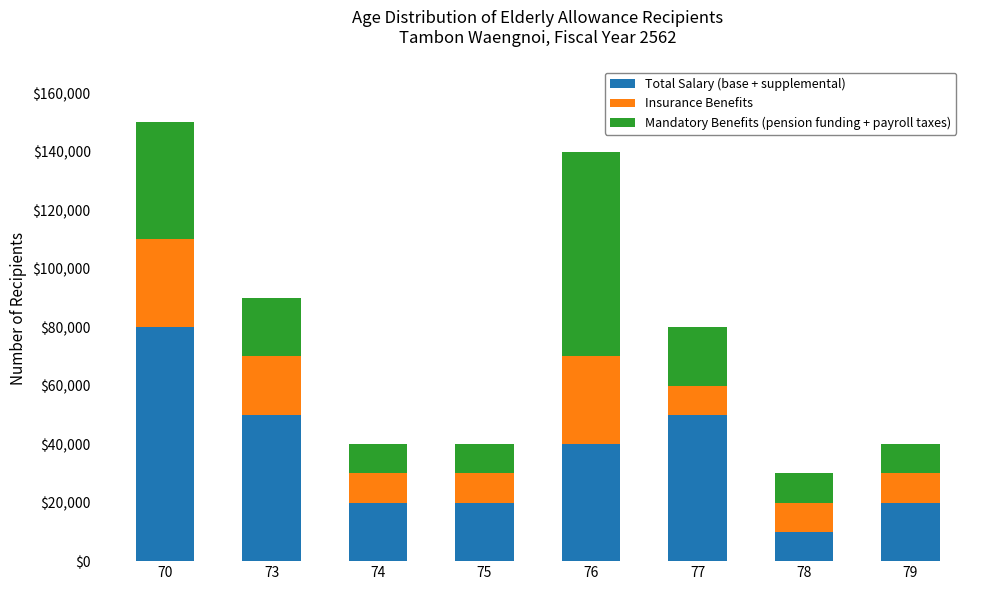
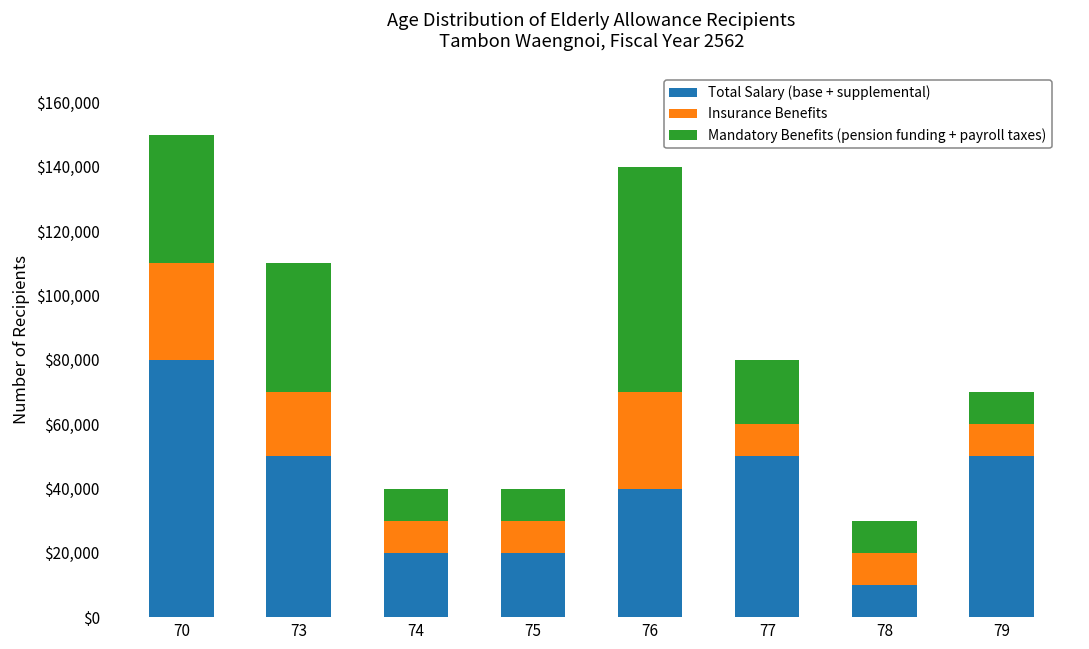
  {
    "Total Salary (base + supplemental)": {
      "70": "$80,000",
      "73": "$50,000",
      "74": "$20,000",
      "75": "$20,000",
      "76": "$40,000",
      "77": "$50,000",
      "78": "$10,000",
-     "79": "$20,000"
+     "79": "$50,000"
    },
    "Insurance Benefits": {
      "70": "$30,000",
      "73": "$20,000",
      "74": "$10,000",
      "75": "$10,000",
      "76": "$30,000",
      "77": "$10,000",
      "78": "$10,000",
      "79": "$10,000"
    },
    "Mandatory Benefits (pension funding + payroll taxes)": {
      "70": "$40,000",
-     "73": "$20,000",
+     "73": "$40,000",
      "74": "$10,000",
      "75": "$10,000",
      "76": "$70,000",
      "77": "$20,000",
      "78": "$10,000",
      "79": "$10,000"
    }
  }
